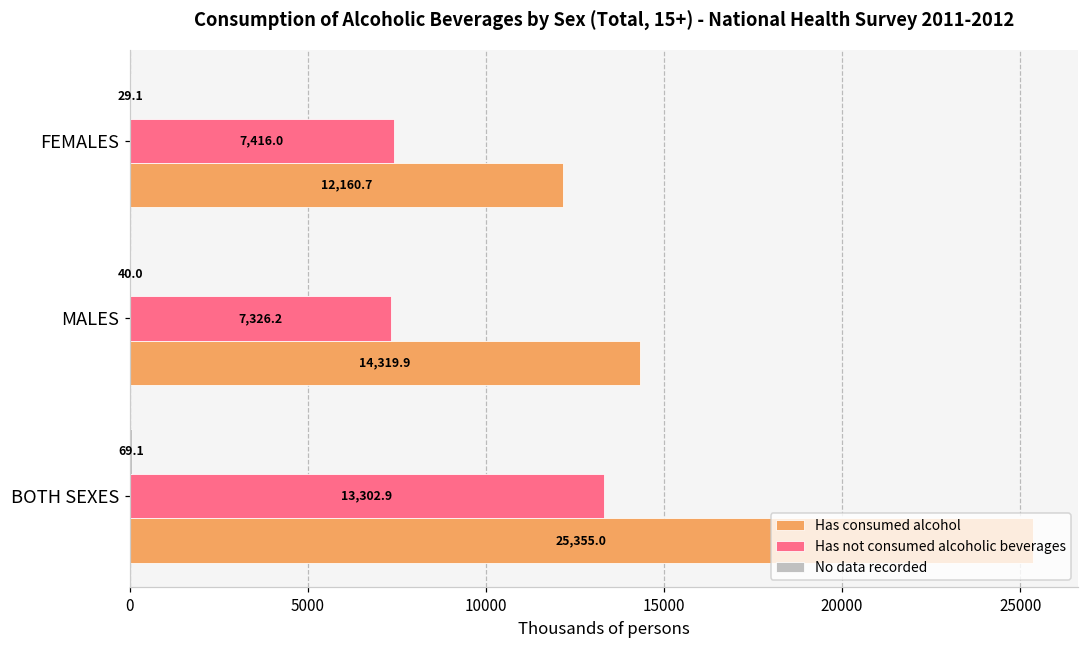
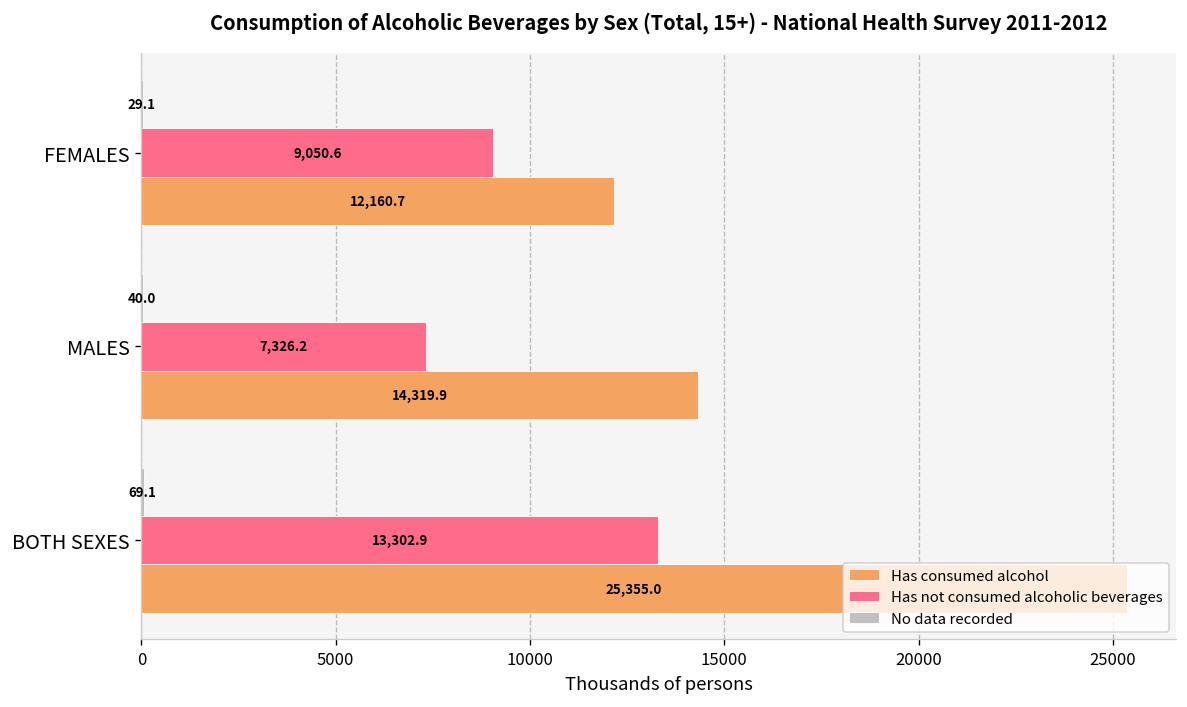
  {
    "Has consumed alcohol": {
      "FEMALES": "12,160.7",
      "MALES": "14,319.9"
    },
    "Has not consumed alcoholic beverages": {
-     "FEMALES": "7,416.0",
+     "FEMALES": "9,050.6",
      "MALES": "7,326.2",
      "BOTH SEXES": "13,302.9"
    },
    "No data recorded": {
      "FEMALES": "29.1",
      "MALES": "40.0",
      "BOTH SEXES": "69.1"
    }
  }
